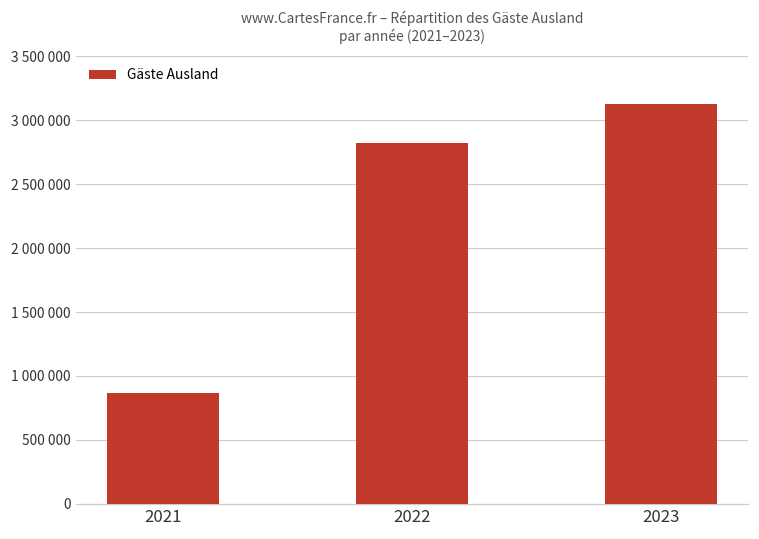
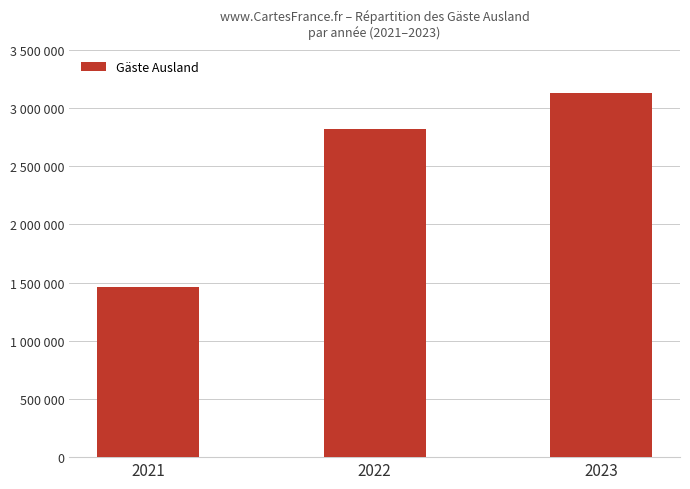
  {
-   "2021": 870000,
+   "2021": 1460000,
    "2022": 2820000,
    "2023": 3130000
  }
